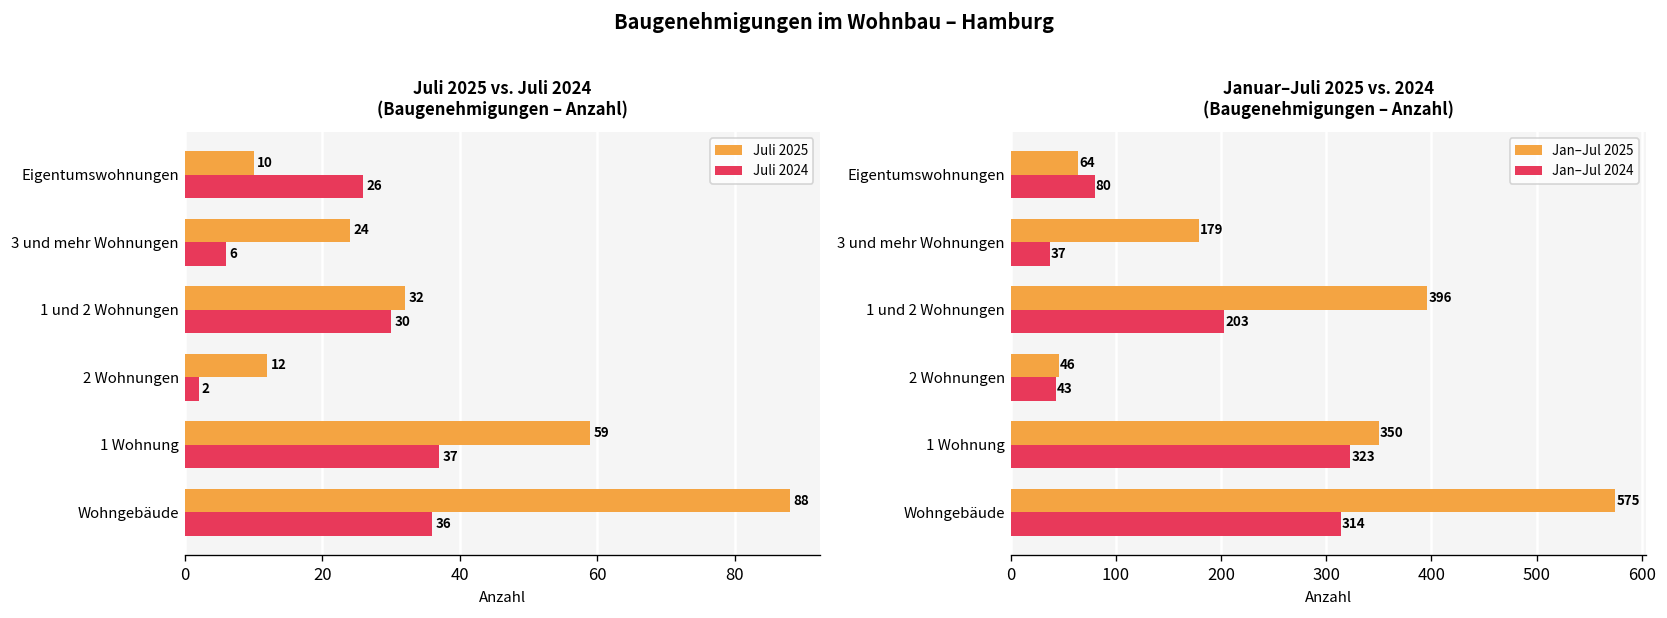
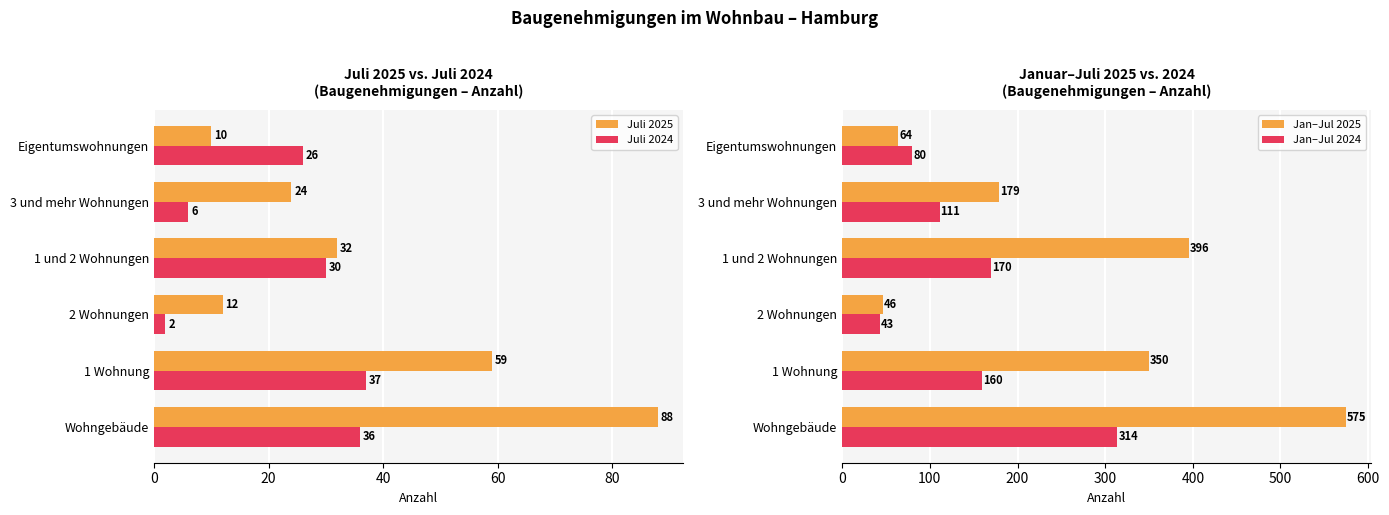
  {
    "Juli 2025 vs. Juli 2024 (Baugenehmigungen – Anzahl)": {
      "Juli 2025": {
        "Eigentumswohnungen": 10,
        "3 und mehr Wohnungen": 24,
        "1 und 2 Wohnungen": 32,
        "2 Wohnungen": 12,
        "1 Wohnung": 59,
        "Wohngebäude": 88
      },
      "Juli 2024": {
        "Eigentumswohnungen": 26,
        "3 und mehr Wohnungen": 6,
        "1 und 2 Wohnungen": 30,
        "2 Wohnungen": 2,
        "1 Wohnung": 37,
        "Wohngebäude": 36
      }
    },
    "Januar–Juli 2025 vs. 2024 (Baugenehmigungen – Anzahl)": {
      "Jan–Jul 2025": {
        "Eigentumswohnungen": 64,
        "3 und mehr Wohnungen": 179,
        "1 und 2 Wohnungen": 396,
        "2 Wohnungen": 46,
        "1 Wohnung": 350,
        "Wohngebäude": 575
      },
      "Jan–Jul 2024": {
        "Eigentumswohnungen": 80,
-       "3 und mehr Wohnungen": 37,
-       "1 und 2 Wohnungen": 203,
+       "3 und mehr Wohnungen": 111,
+       "1 und 2 Wohnungen": 170,
        "2 Wohnungen": 43,
-       "1 Wohnung": 323,
+       "1 Wohnung": 160,
        "Wohngebäude": 314
      }
    }
  }
